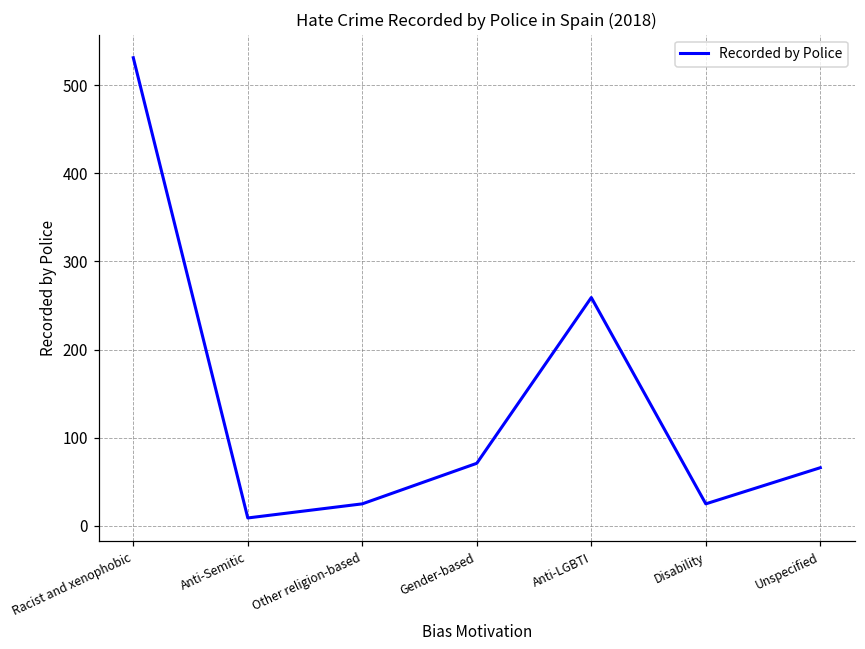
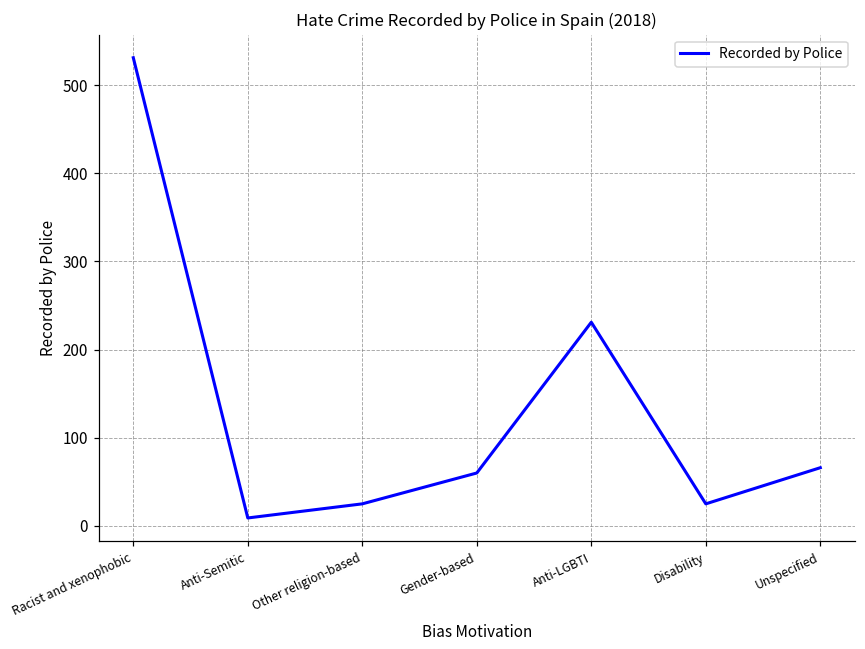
  {
    "Racist and xenophobic": 530,
    "Anti-Semitic": 10,
    "Other religion-based": 30,
-   "Gender-based": 70,
-   "Anti-LGBTI": 260,
+   "Gender-based": 60,
+   "Anti-LGBTI": 230,
    "Disability": 30,
    "Unspecified": 70
  }
